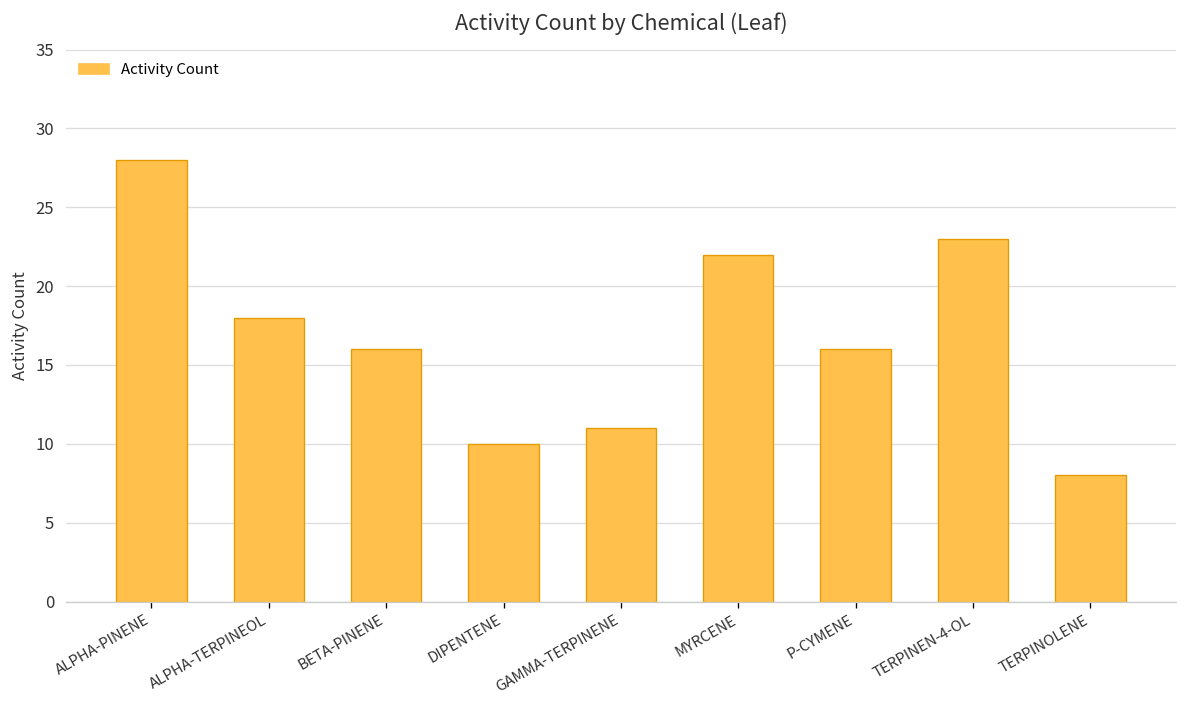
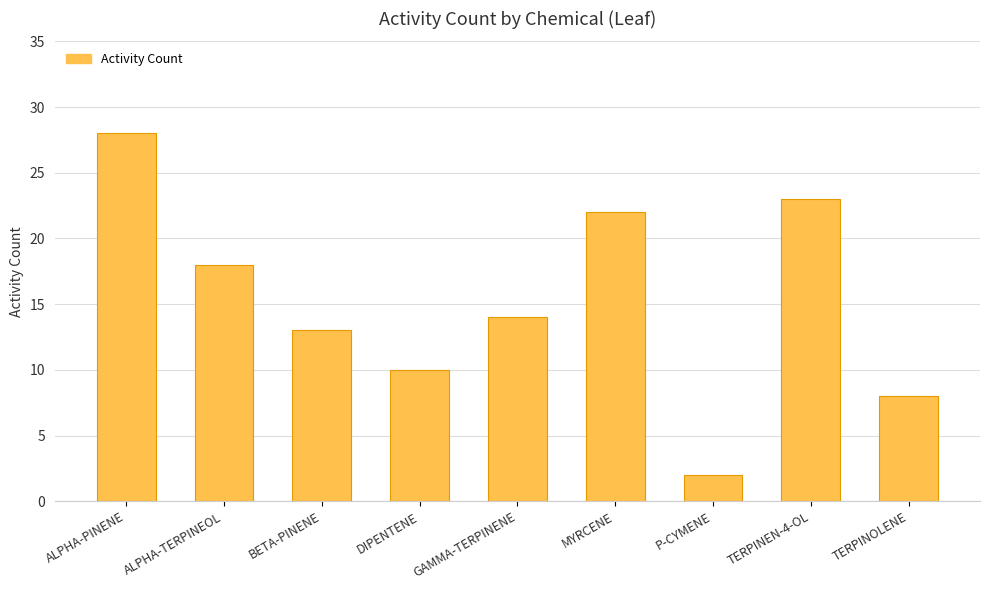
  {
    "ALPHA-PINENE": 28,
    "ALPHA-TERPINEOL": 18,
-   "BETA-PINENE": 16,
+   "BETA-PINENE": 13,
    "DIPENTENE": 10,
-   "GAMMA-TERPINENE": 11,
+   "GAMMA-TERPINENE": 14,
    "MYRCENE": 22,
-   "P-CYMENE": 16,
+   "P-CYMENE": 2,
    "TERPINEN-4-OL": 23,
    "TERPINOLENE": 8
  }
